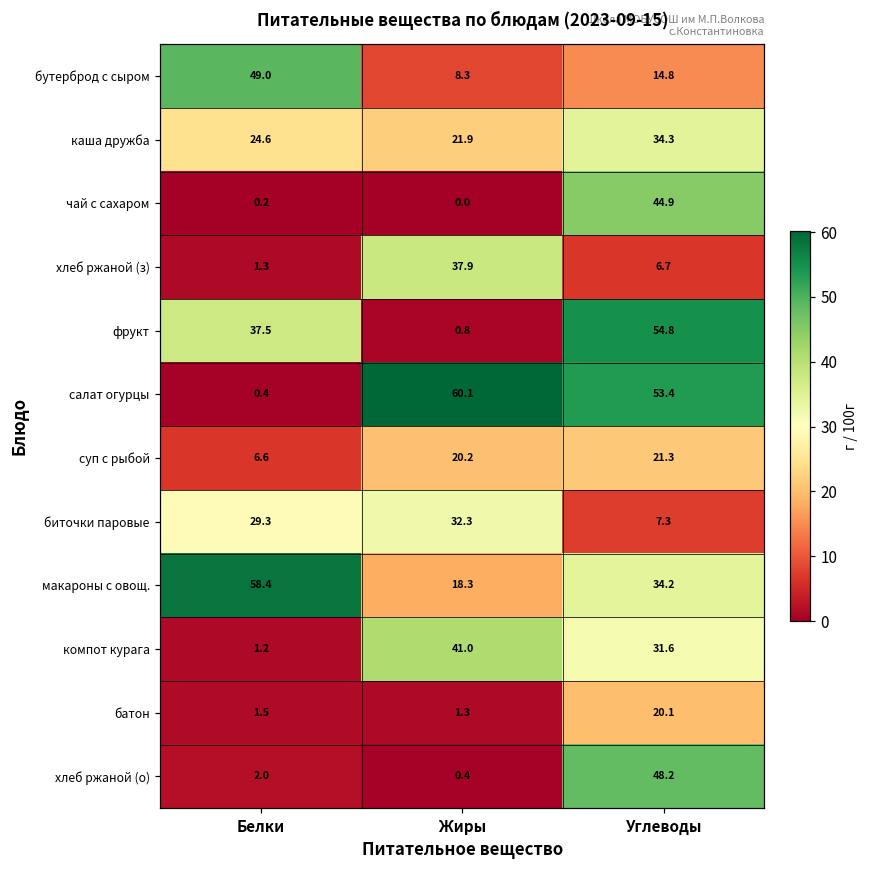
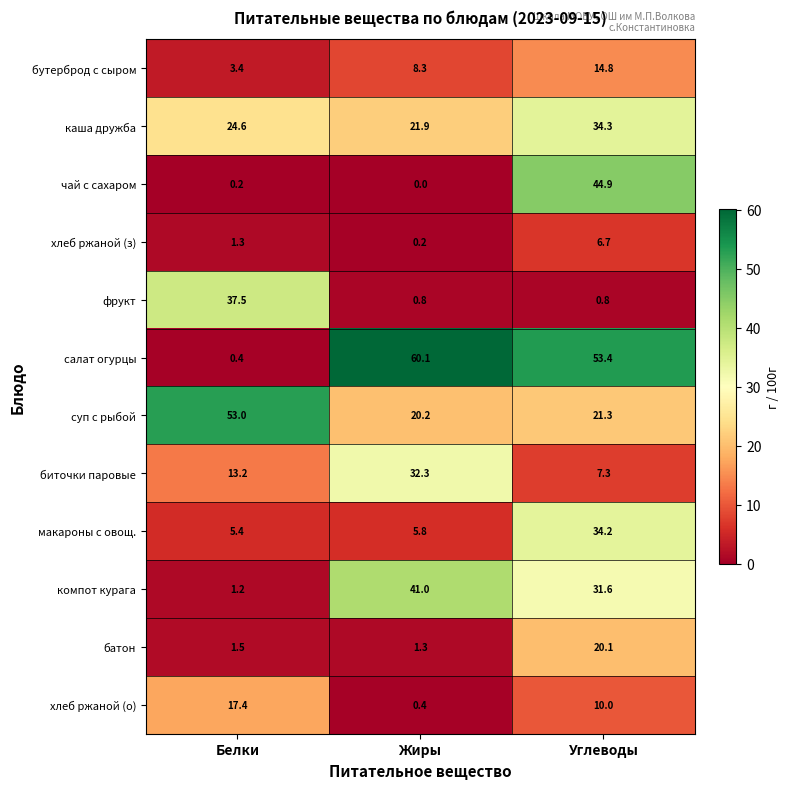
  {
    "бутерброд с сыром": {
-     "Белки": 49.0,
+     "Белки": 3.4,
      "Жиры": 8.3,
      "Углеводы": 14.8
    },
    "каша дружба": {
      "Белки": 24.6,
      "Жиры": 21.9,
      "Углеводы": 34.3
    },
    "чай с сахаром": {
      "Белки": 0.2,
      "Жиры": 0.0,
      "Углеводы": 44.9
    },
    "хлеб ржаной (з)": {
      "Белки": 1.3,
-     "Жиры": 37.9,
+     "Жиры": 0.2,
      "Углеводы": 6.7
    },
    "фрукт": {
      "Белки": 37.5,
      "Жиры": 0.8,
-     "Углеводы": 54.8
+     "Углеводы": 0.8
    },
    "салат огурцы": {
      "Белки": 0.4,
      "Жиры": 60.1,
      "Углеводы": 53.4
    },
    "суп с рыбой": {
-     "Белки": 6.6,
+     "Белки": 53.0,
      "Жиры": 20.2,
      "Углеводы": 21.3
    },
    "биточки паровые": {
-     "Белки": 29.3,
+     "Белки": 13.2,
      "Жиры": 32.3,
      "Углеводы": 7.3
    },
    "макароны с овощ.": {
-     "Белки": 58.4,
-     "Жиры": 18.3,
+     "Белки": 5.4,
+     "Жиры": 5.8,
      "Углеводы": 34.2
    },
    "компот курага": {
      "Белки": 1.2,
      "Жиры": 41.0,
      "Углеводы": 31.6
    },
    "батон": {
      "Белки": 1.5,
      "Жиры": 1.3,
      "Углеводы": 20.1
    },
    "хлеб ржаной (о)": {
-     "Белки": 2.0,
+     "Белки": 17.4,
      "Жиры": 0.4,
-     "Углеводы": 48.2
+     "Углеводы": 10.0
    }
  }
